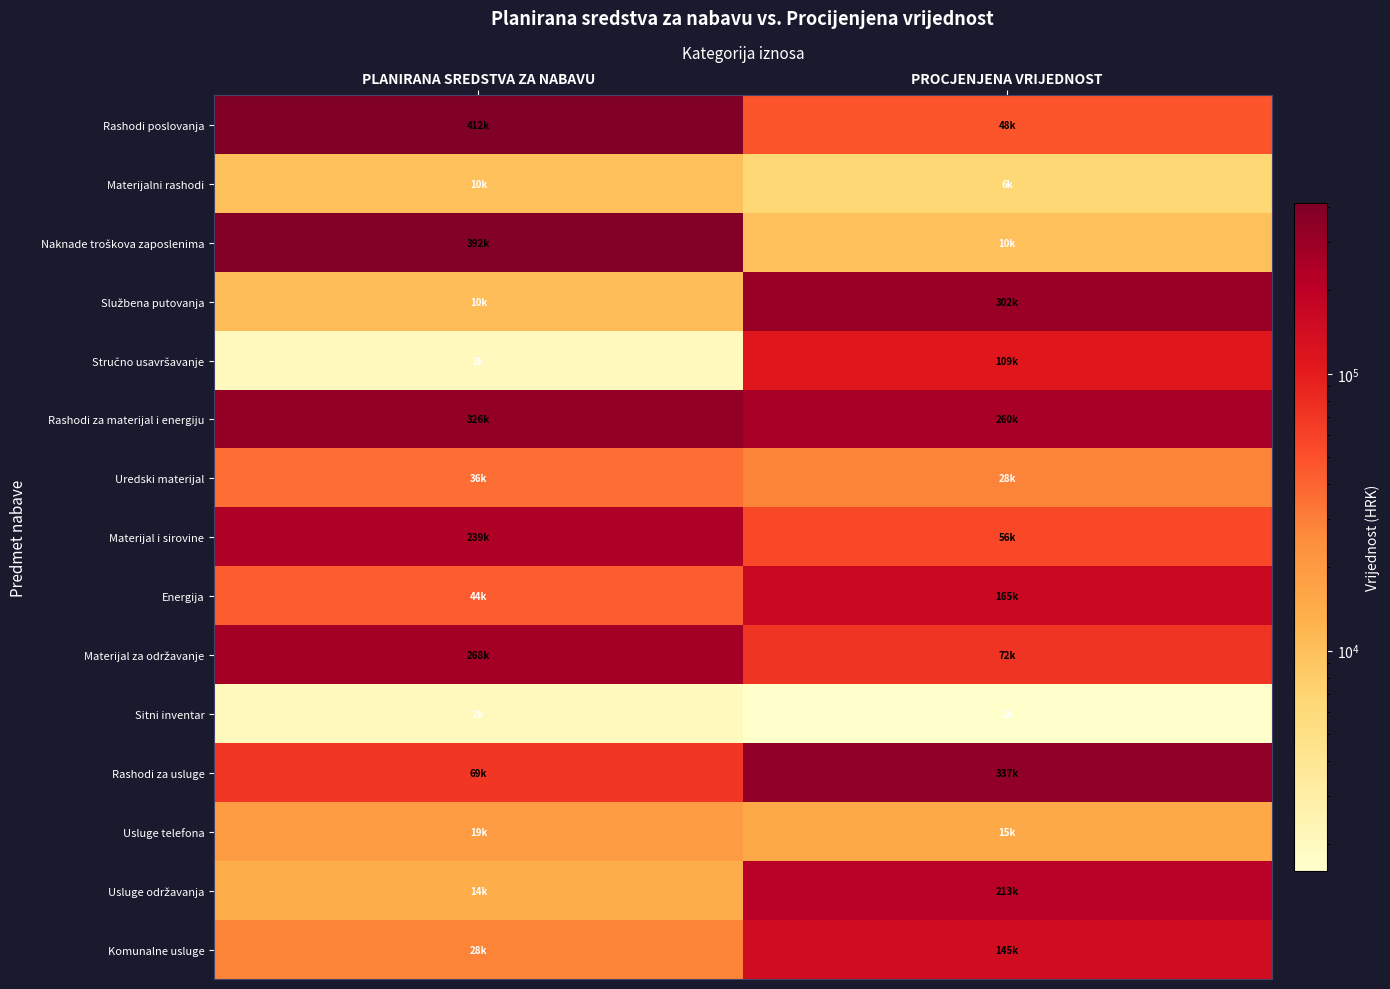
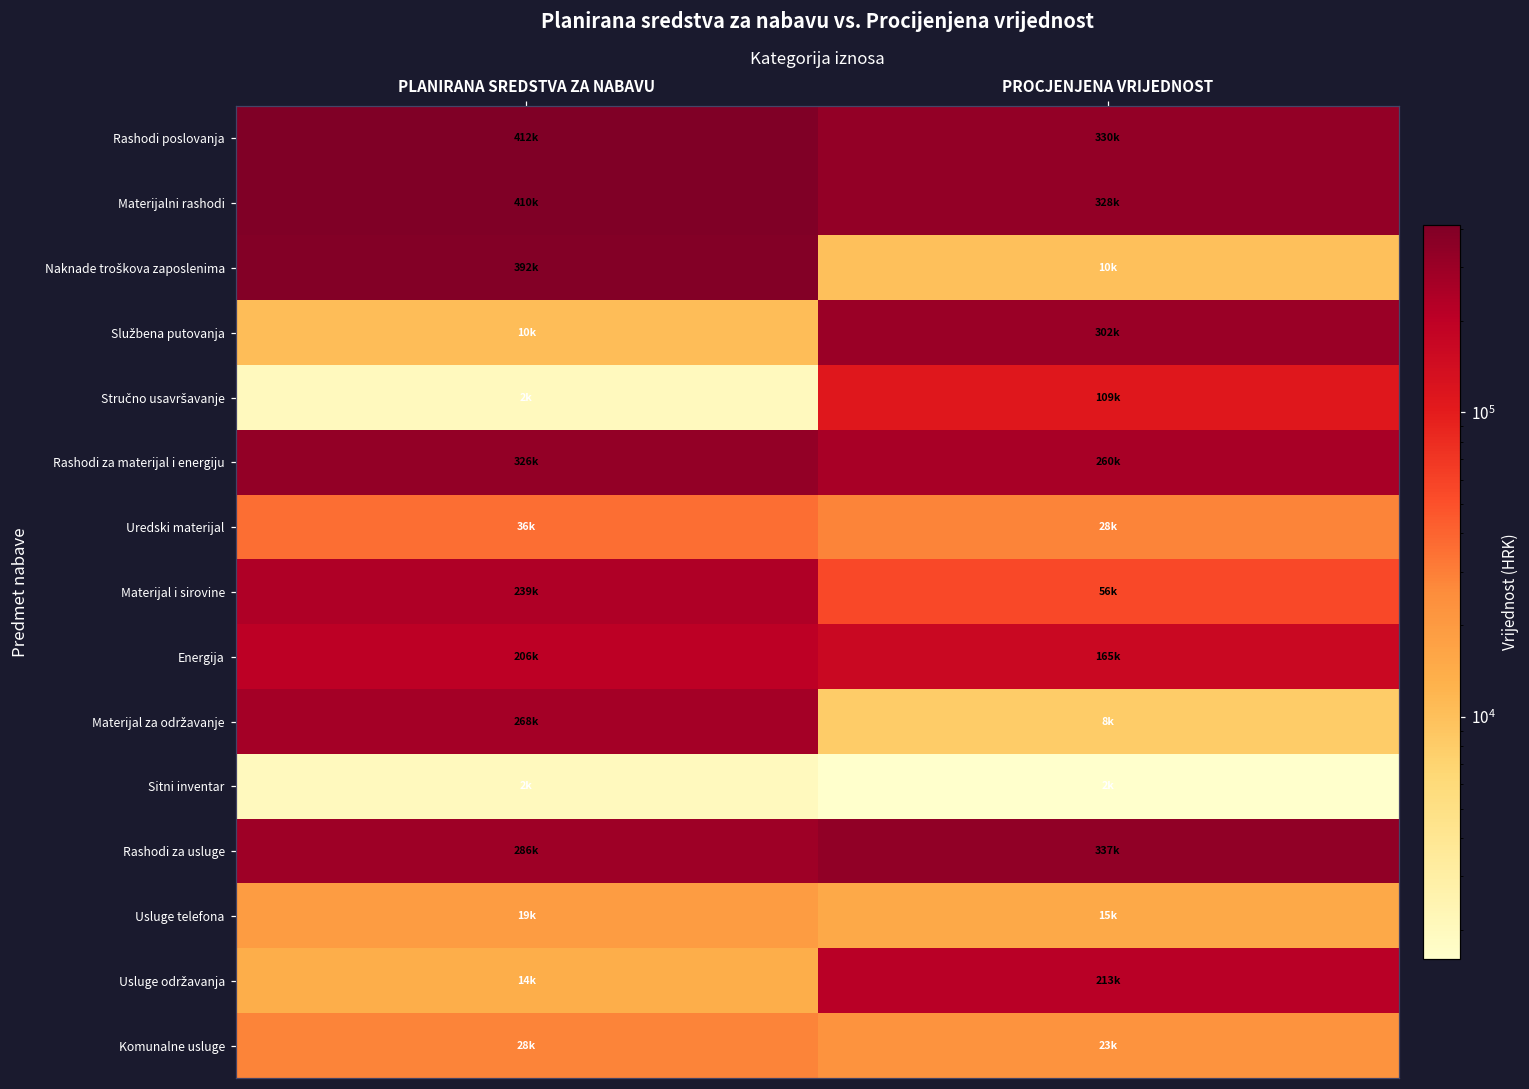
  {
    "Rashodi poslovanja": {
      "PLANIRANA SREDSTVA ZA NABAVU": "412k",
-     "PROCJENJENA VRIJEDNOST": "48k"
+     "PROCJENJENA VRIJEDNOST": "330k"
    },
    "Materijalni rashodi": {
-     "PLANIRANA SREDSTVA ZA NABAVU": "10k",
-     "PROCJENJENA VRIJEDNOST": "6k"
+     "PLANIRANA SREDSTVA ZA NABAVU": "410k",
+     "PROCJENJENA VRIJEDNOST": "328k"
    },
    "Naknade troškova zaposlenima": {
      "PLANIRANA SREDSTVA ZA NABAVU": "392k",
      "PROCJENJENA VRIJEDNOST": "10k"
    },
    "Službena putovanja": {
      "PLANIRANA SREDSTVA ZA NABAVU": "10k",
      "PROCJENJENA VRIJEDNOST": "302k"
    },
    "Stručno usavršavanje": {
      "PLANIRANA SREDSTVA ZA NABAVU": "2k",
      "PROCJENJENA VRIJEDNOST": "109k"
    },
    "Rashodi za materijal i energiju": {
      "PLANIRANA SREDSTVA ZA NABAVU": "326k",
      "PROCJENJENA VRIJEDNOST": "260k"
    },
    "Uredski materijal": {
      "PLANIRANA SREDSTVA ZA NABAVU": "36k",
      "PROCJENJENA VRIJEDNOST": "28k"
    },
    "Materijal i sirovine": {
      "PLANIRANA SREDSTVA ZA NABAVU": "239k",
      "PROCJENJENA VRIJEDNOST": "56k"
    },
    "Energija": {
-     "PLANIRANA SREDSTVA ZA NABAVU": "44k",
+     "PLANIRANA SREDSTVA ZA NABAVU": "206k",
      "PROCJENJENA VRIJEDNOST": "165k"
    },
    "Materijal za održavanje": {
      "PLANIRANA SREDSTVA ZA NABAVU": "268k",
-     "PROCJENJENA VRIJEDNOST": "72k"
+     "PROCJENJENA VRIJEDNOST": "8k"
    },
    "Sitni inventar": {
      "PLANIRANA SREDSTVA ZA NABAVU": "2k",
      "PROCJENJENA VRIJEDNOST": "2k"
    },
    "Rashodi za usluge": {
-     "PLANIRANA SREDSTVA ZA NABAVU": "69k",
+     "PLANIRANA SREDSTVA ZA NABAVU": "286k",
      "PROCJENJENA VRIJEDNOST": "337k"
    },
    "Usluge telefona": {
      "PLANIRANA SREDSTVA ZA NABAVU": "19k",
      "PROCJENJENA VRIJEDNOST": "15k"
    },
    "Usluge održavanja": {
      "PLANIRANA SREDSTVA ZA NABAVU": "14k",
      "PROCJENJENA VRIJEDNOST": "213k"
    },
    "Komunalne usluge": {
      "PLANIRANA SREDSTVA ZA NABAVU": "28k",
-     "PROCJENJENA VRIJEDNOST": "145k"
+     "PROCJENJENA VRIJEDNOST": "23k"
    }
  }
